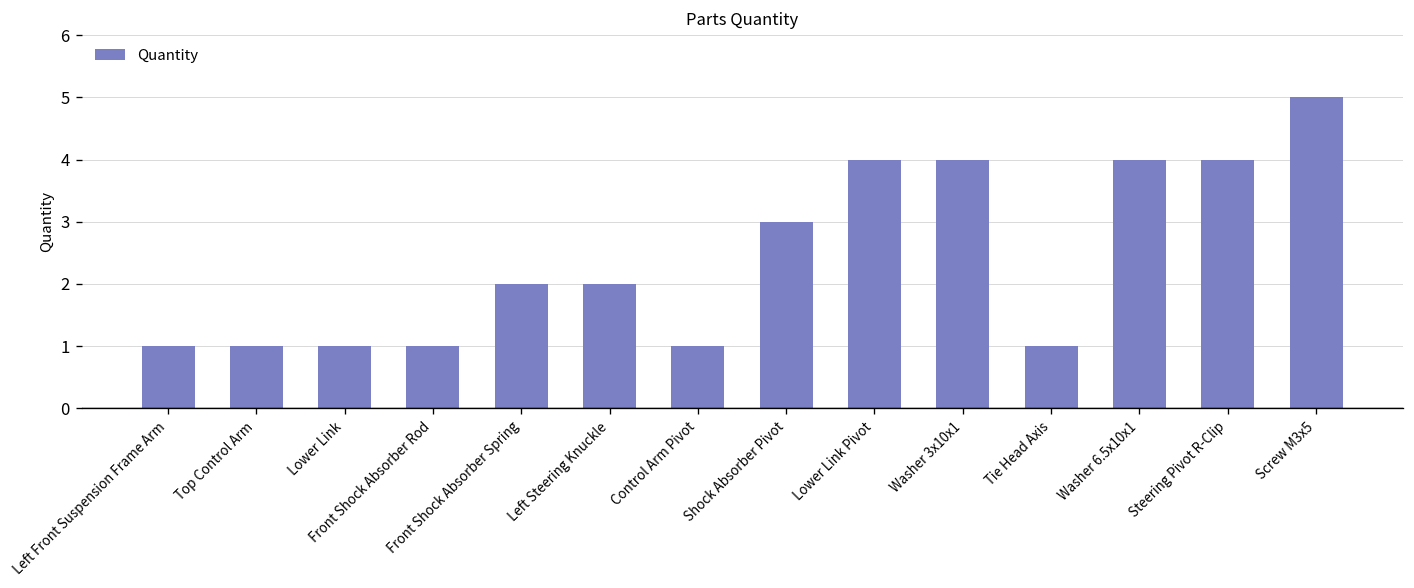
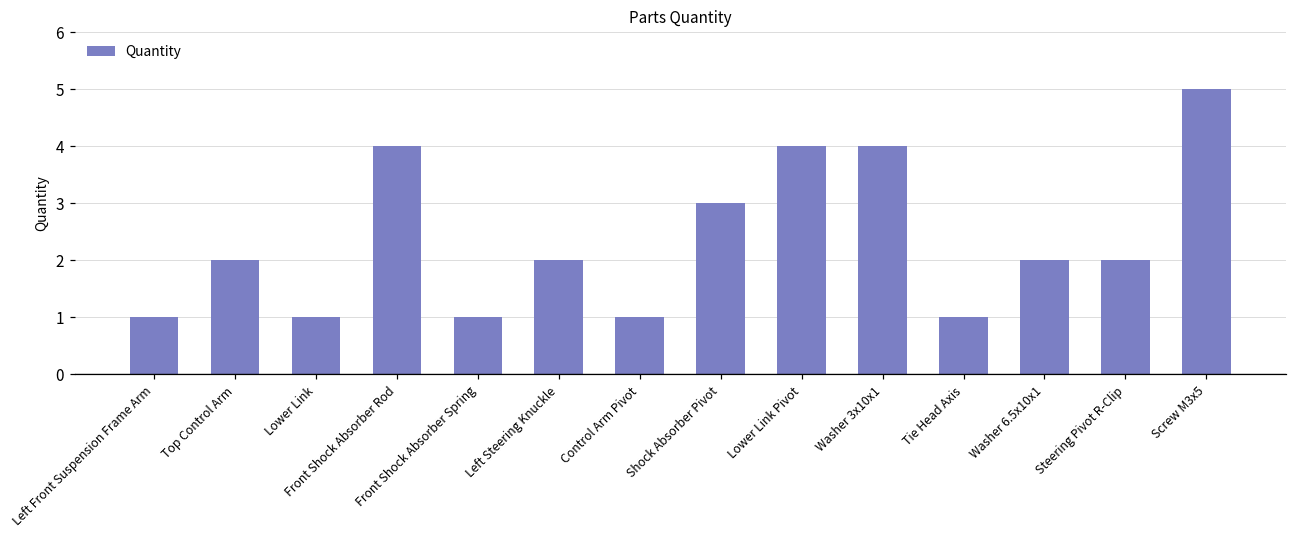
  {
    "Left Front Suspension Frame Arm": 1,
-   "Top Control Arm": 1,
+   "Top Control Arm": 2,
    "Lower Link": 1,
-   "Front Shock Absorber Rod": 1,
-   "Front Shock Absorber Spring": 2,
+   "Front Shock Absorber Rod": 4,
+   "Front Shock Absorber Spring": 1,
    "Left Steering Knuckle": 2,
    "Control Arm Pivot": 1,
    "Shock Absorber Pivot": 3,
    "Lower Link Pivot": 4,
    "Washer 3x10x1": 4,
    "Tie Head Axis": 1,
-   "Washer 6.5x10x1": 4,
-   "Steering Pivot R-Clip": 4,
+   "Washer 6.5x10x1": 2,
+   "Steering Pivot R-Clip": 2,
    "Screw M3x5": 5
  }
